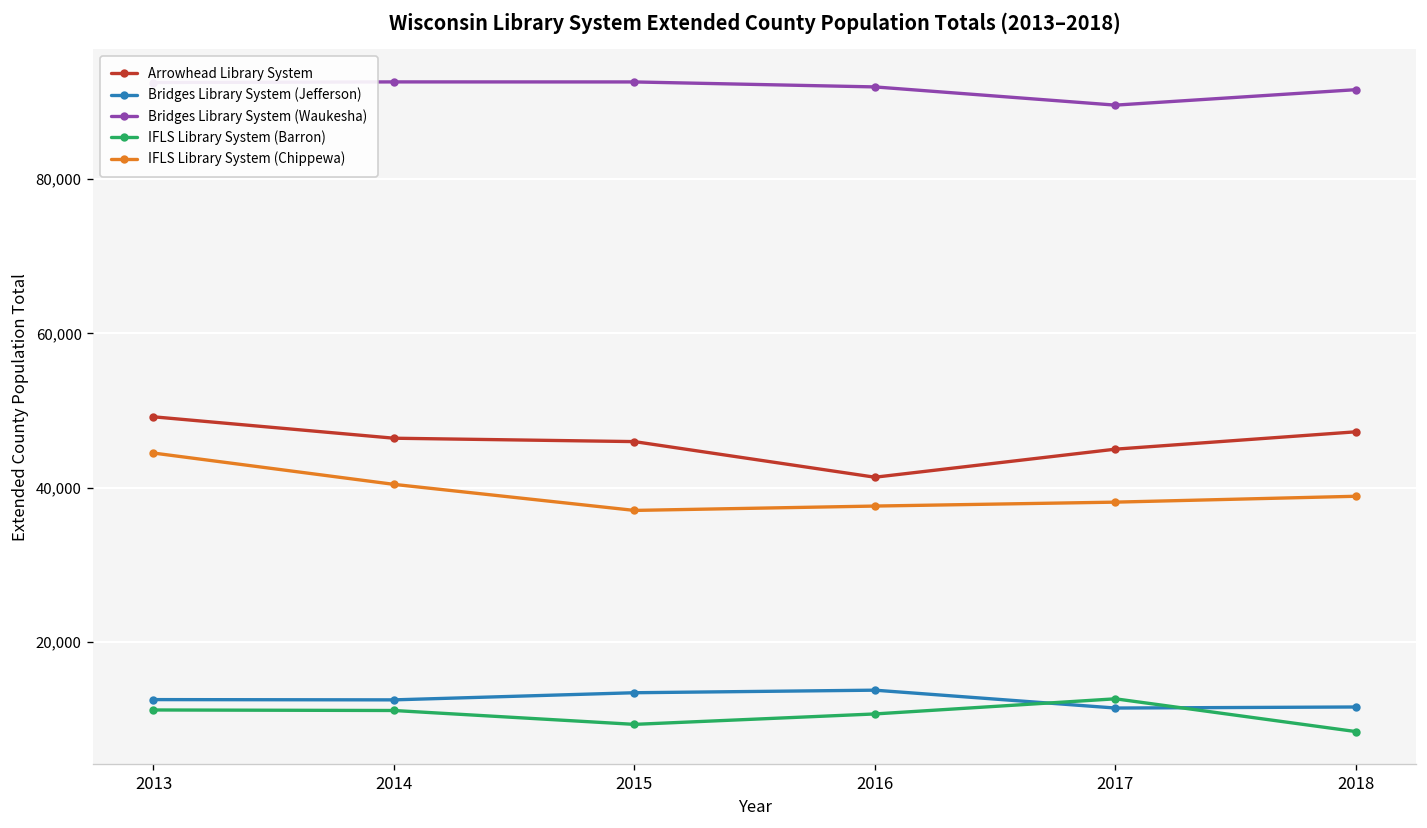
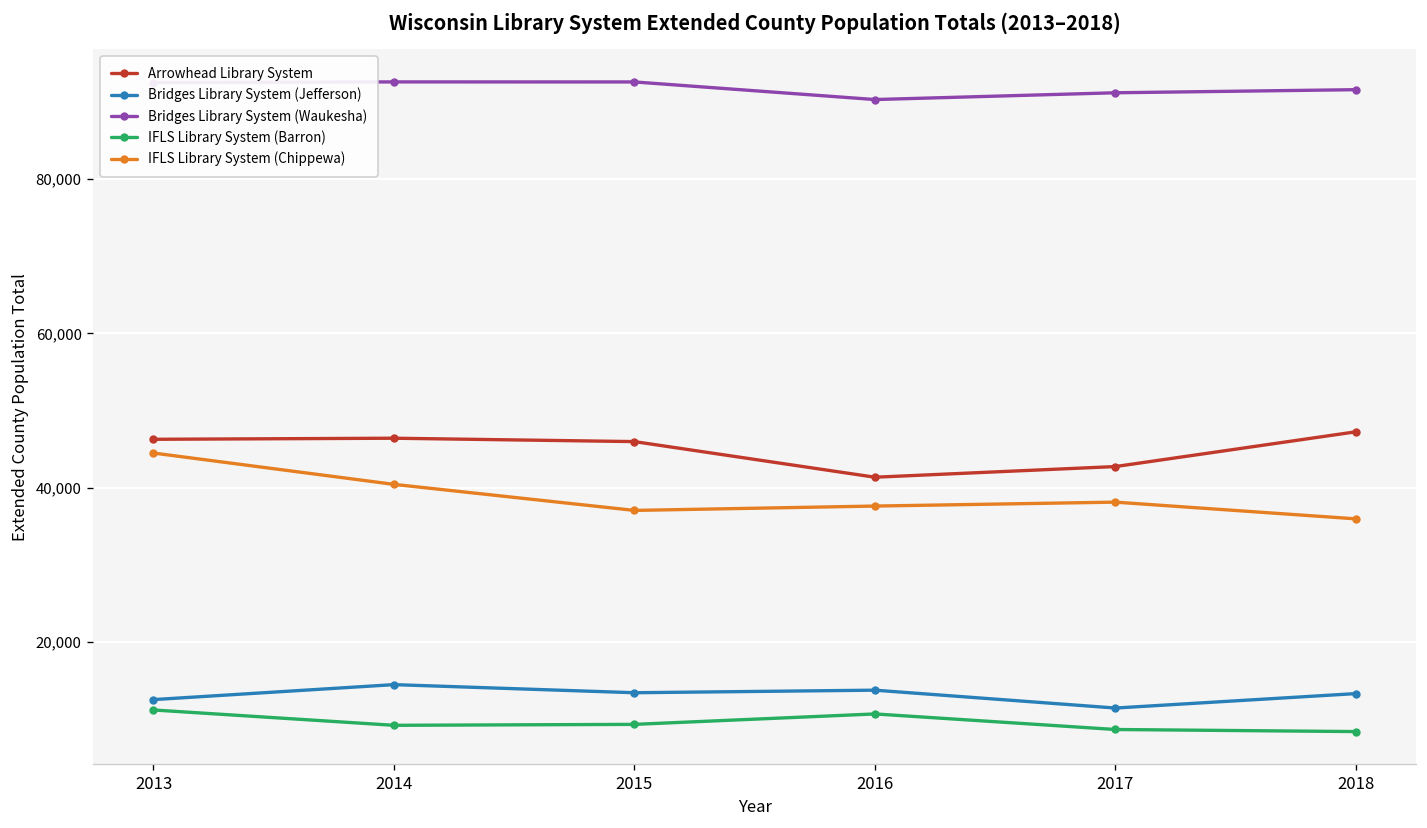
  {
    "Arrowhead Library System": {
-     "2013": "49,000",
+     "2013": "46,000",
      "2014": "46,000",
      "2015": "46,000",
      "2016": "41,000",
-     "2017": "45,000",
+     "2017": "43,000",
      "2018": "47,000"
    },
    "Bridges Library System (Jefferson)": {
      "2013": "13,000",
-     "2014": "13,000",
+     "2014": "15,000",
      "2015": "13,000",
      "2016": "14,000",
      "2017": "11,000",
-     "2018": "12,000"
+     "2018": "13,000"
    },
    "Bridges Library System (Waukesha)": {
      "2014": "93,000",
      "2015": "93,000",
-     "2016": "92,000",
-     "2017": "90,000",
+     "2016": "90,000",
+     "2017": "91,000",
      "2018": "92,000"
    },
    "IFLS Library System (Barron)": {
      "2013": "11,000",
-     "2014": "11,000",
+     "2014": "9,000",
      "2015": "9,000",
      "2016": "11,000",
-     "2017": "13,000",
+     "2017": "9,000",
      "2018": "8,000"
    },
    "IFLS Library System (Chippewa)": {
      "2013": "44,000",
      "2014": "40,000",
      "2015": "37,000",
      "2016": "38,000",
      "2017": "38,000",
-     "2018": "39,000"
+     "2018": "36,000"
    }
  }
